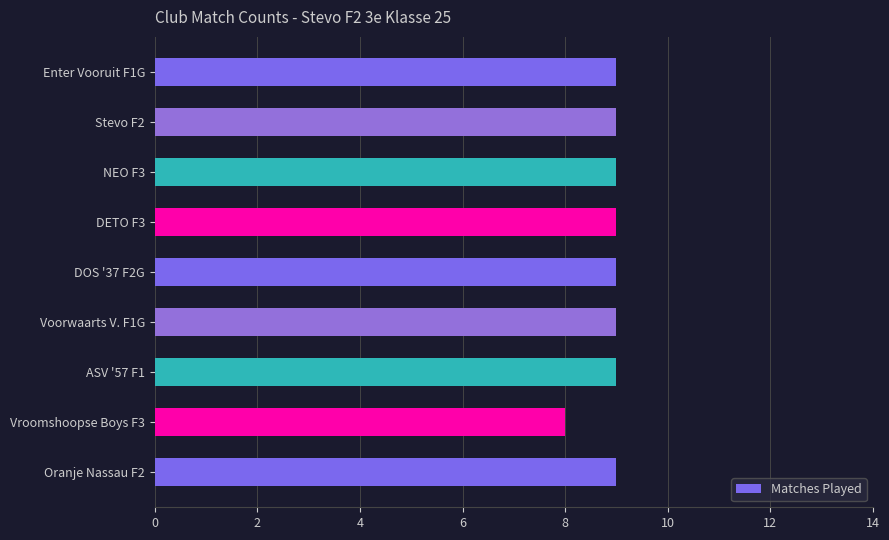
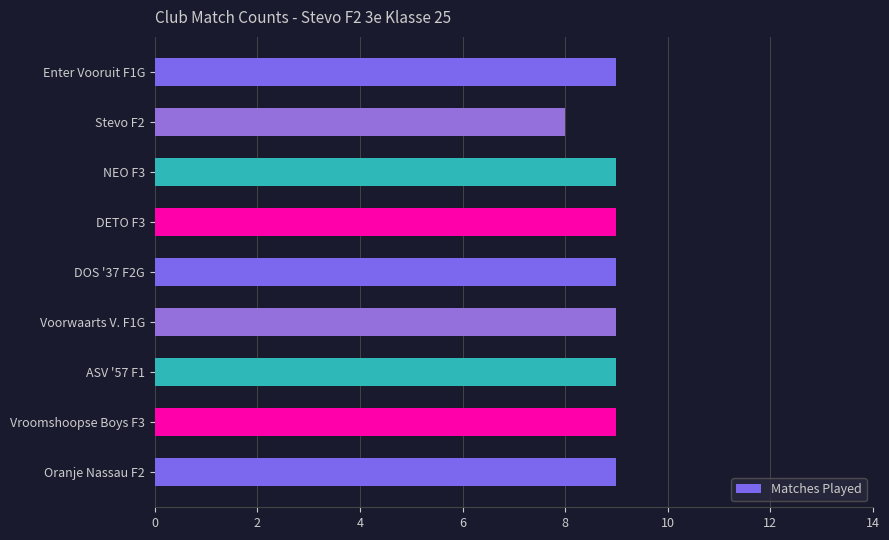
  {
    "Enter Vooruit F1G": 9,
-   "Stevo F2": 9,
+   "Stevo F2": 8,
    "NEO F3": 9,
    "DETO F3": 9,
    "DOS '37 F2G": 9,
    "Voorwaarts V. F1G": 9,
    "ASV '57 F1": 9,
-   "Vroomshoopse Boys F3": 8,
+   "Vroomshoopse Boys F3": 9,
    "Oranje Nassau F2": 9
  }
